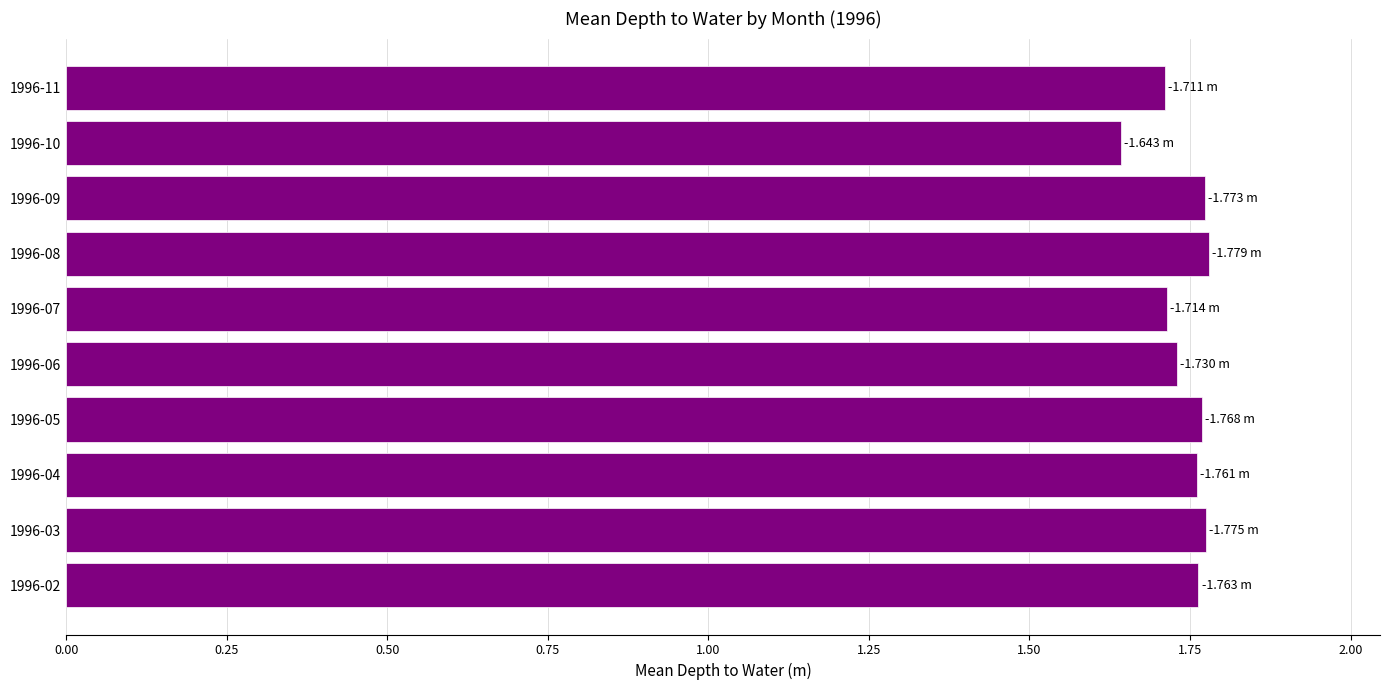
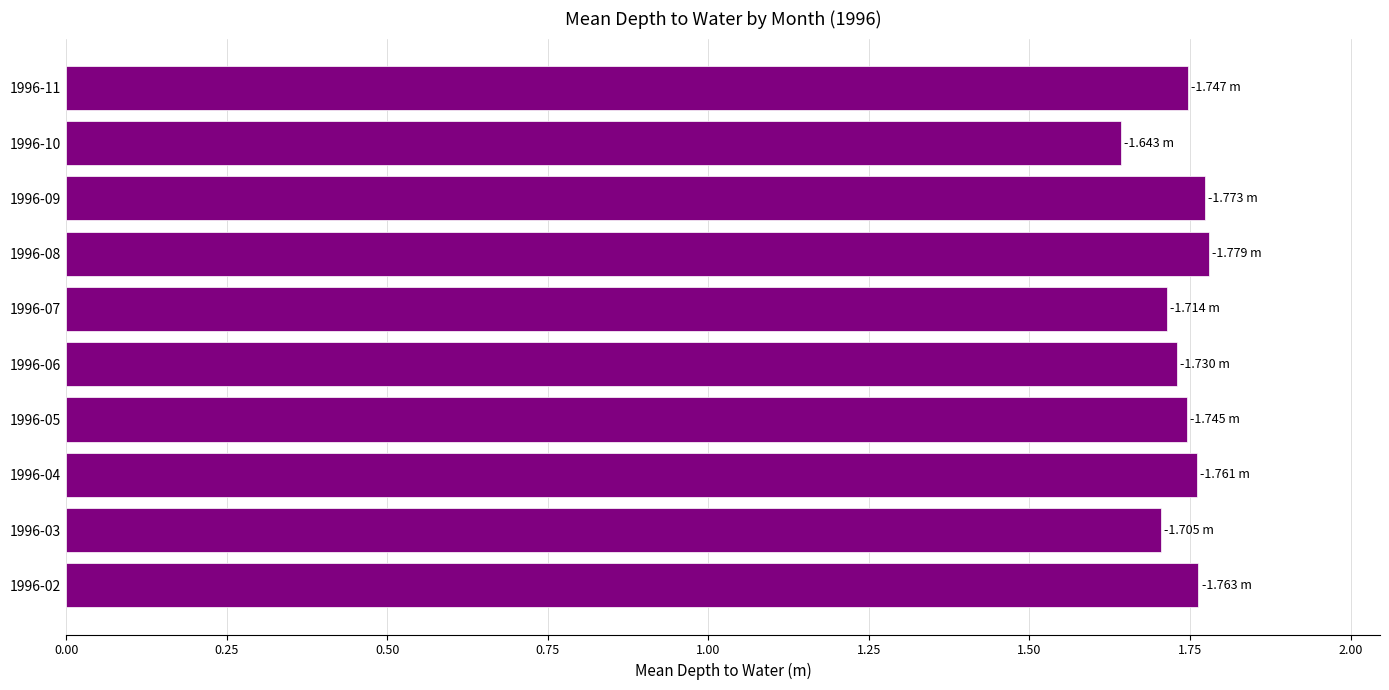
  {
-   "1996-11": -1.711,
-   "1996-05": -1.768,
-   "1996-03": -1.775
+   "1996-11": -1.747,
+   "1996-05": -1.745,
+   "1996-03": -1.705
  }
